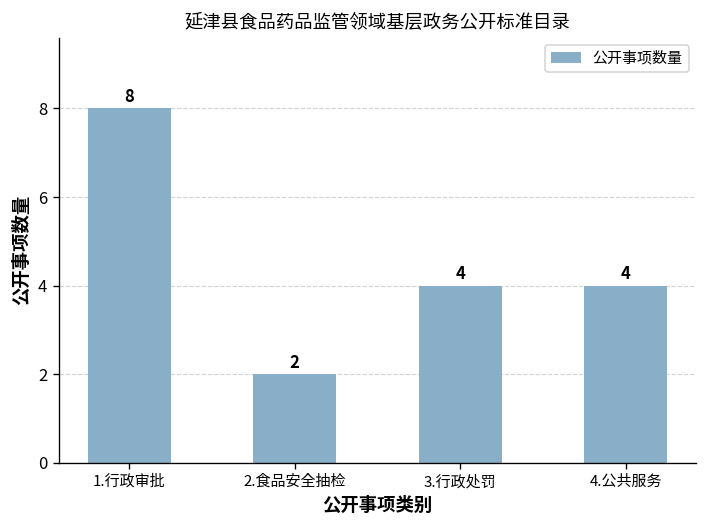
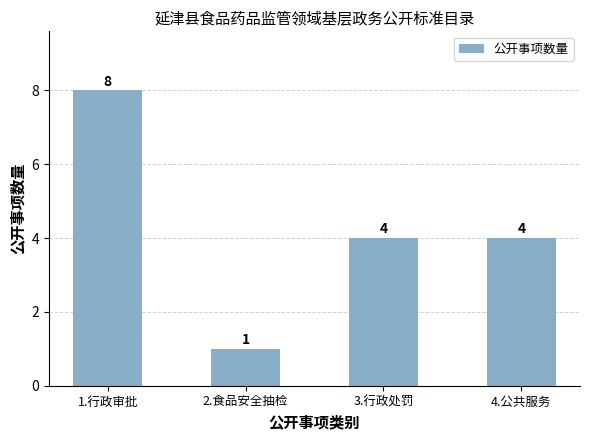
  {
    "1.行政审批": 8,
-   "2.食品安全抽检": 2,
+   "2.食品安全抽检": 1,
    "3.行政处罚": 4,
    "4.公共服务": 4
  }
